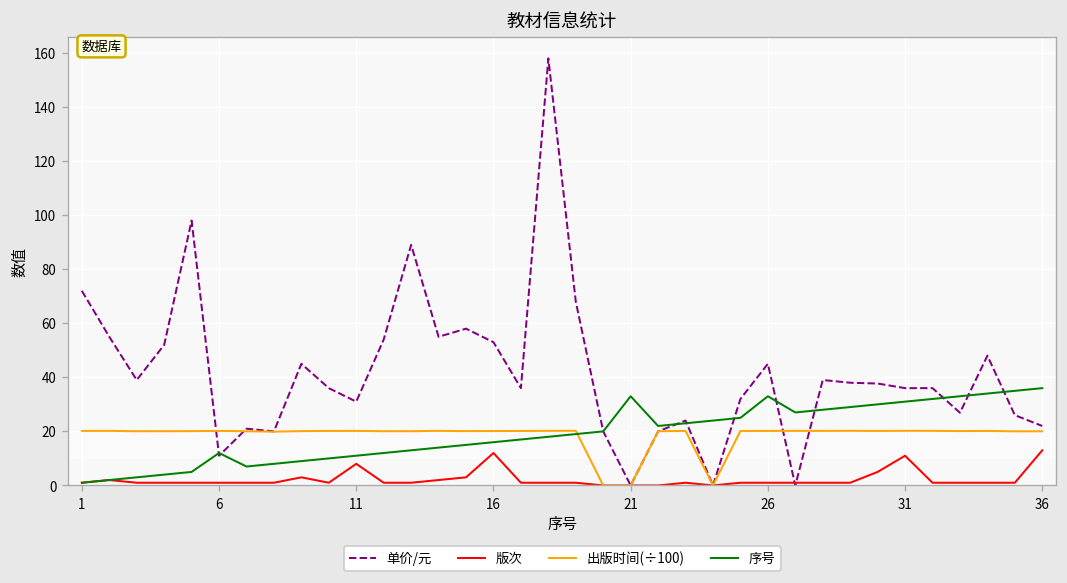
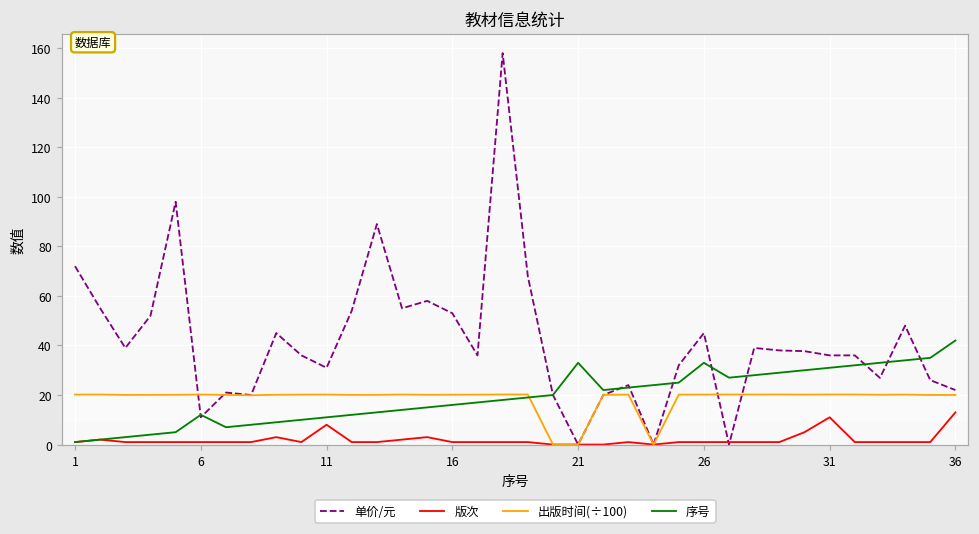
  {
    "单价/元": {
      "1": 72,
      "11": 31,
      "16": 53,
      "26": 45,
      "31": 36,
      "36": 22
    },
    "版次": {
      "6": 1,
      "11": 8,
-     "16": 12,
+     "16": 1,
      "26": 1,
      "31": 11,
      "36": 13
    },
    "出版时间(÷100)": {
      "1": 20,
      "6": 20,
      "11": 20,
      "16": 20,
      "26": 20,
      "31": 20,
      "36": 20
    },
    "序号": {
      "11": 11,
      "16": 16,
      "21": 33,
      "26": 33,
      "31": 31,
-     "36": 36
+     "36": 42
    }
  }
